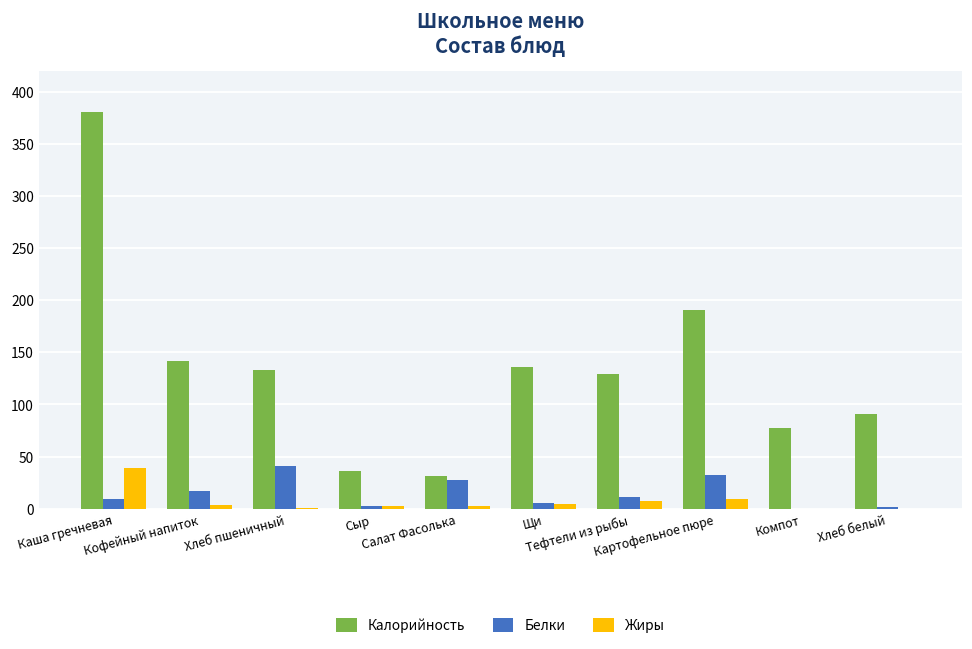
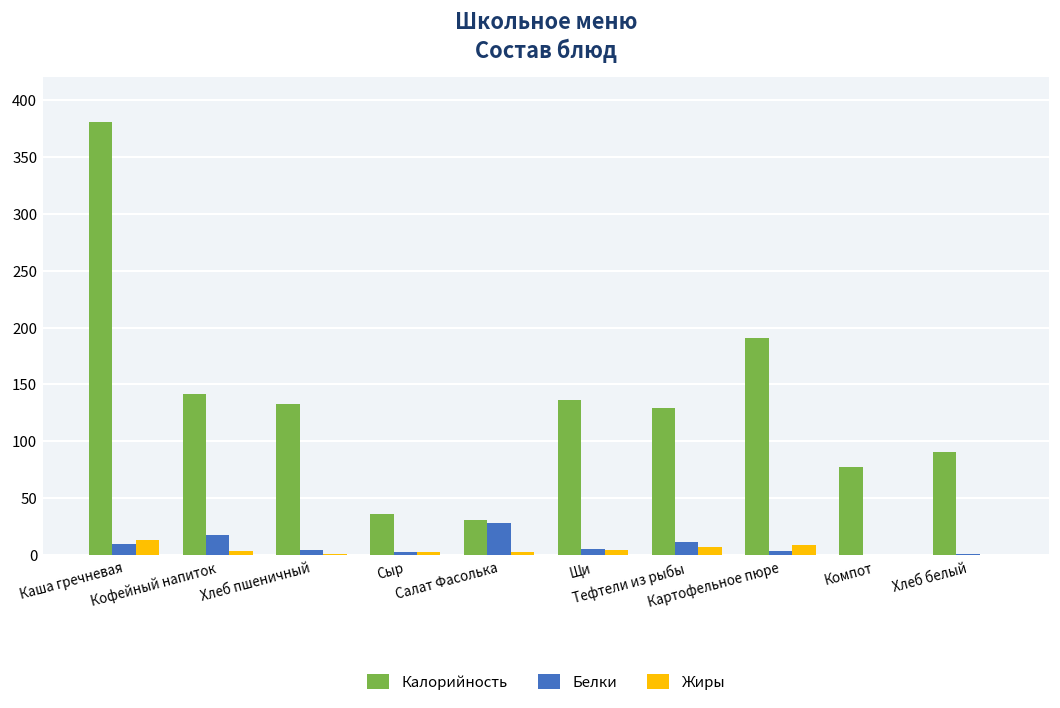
  {
    "Калорийность": {
      "Каша гречневая": 380,
      "Кофейный напиток": 140,
      "Хлеб пшеничный": 130,
      "Сыр": 40,
      "Салат Фасолька": 30,
      "Щи": 140,
      "Тефтели из рыбы": 130,
      "Картофельное пюре": 190,
      "Компот": 80,
      "Хлеб белый": 90
    },
    "Белки": {
      "Каша гречневая": 10,
      "Кофейный напиток": 20,
-     "Хлеб пшеничный": 40,
+     "Хлеб пшеничный": 0,
      "Салат Фасолька": 30,
      "Щи": 10,
      "Тефтели из рыбы": 10,
-     "Картофельное пюре": 30
+     "Картофельное пюре": 0
    },
    "Жиры": {
-     "Каша гречневая": 40,
+     "Каша гречневая": 10,
      "Кофейный напиток": 0,
      "Сыр": 0,
      "Салат Фасолька": 0,
      "Щи": 0,
      "Тефтели из рыбы": 10,
      "Картофельное пюре": 10,
      "Компот": 0
    }
  }
